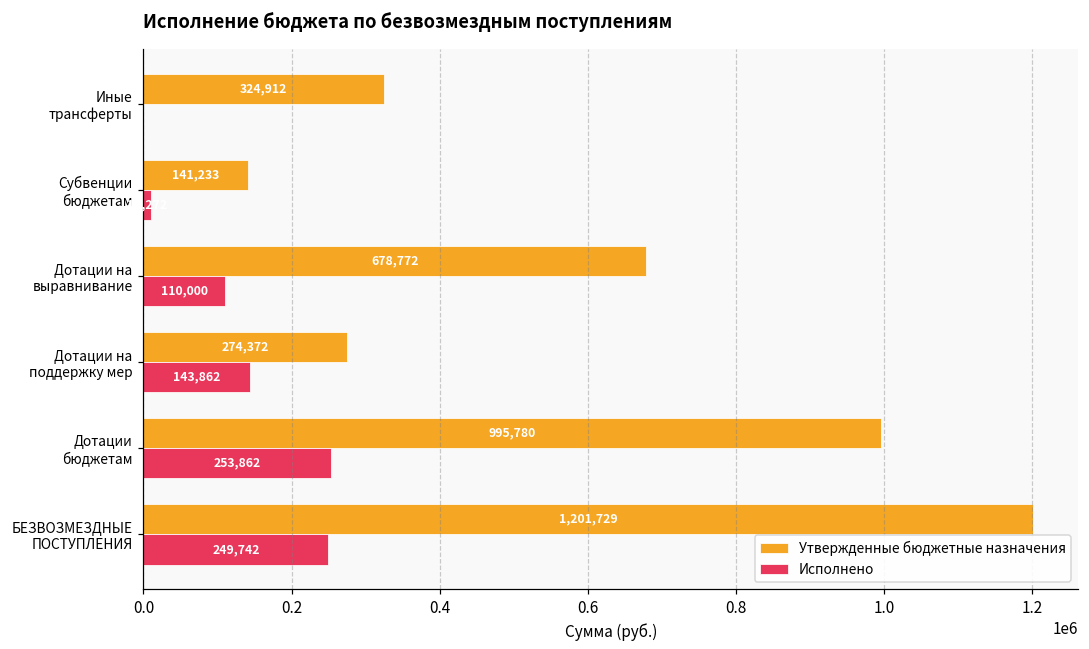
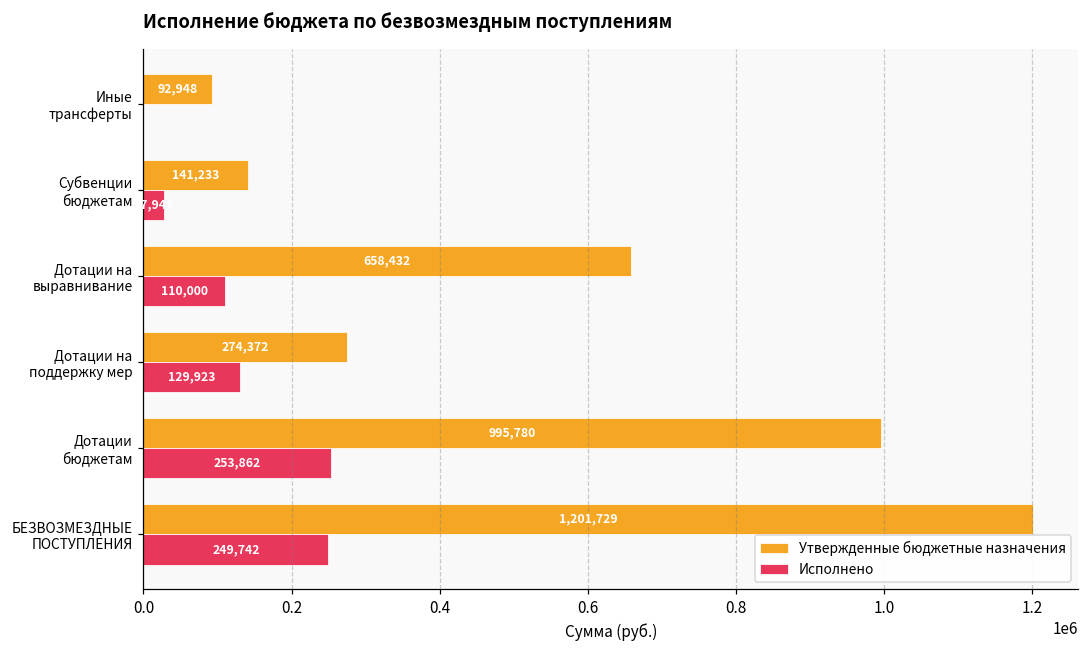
  {
    "Утвержденные бюджетные назначения": {
-     "Иные трансферты": "324,912",
+     "Иные трансферты": "92,948",
      "Субвенции бюджетам": "141,233",
-     "Дотации на выравнивание": "678,772",
+     "Дотации на выравнивание": "658,432",
      "Дотации на поддержку мер": "274,372",
      "Дотации бюджетам": "995,780",
      "БЕЗВОЗМЕЗДНЫЕ ПОСТУПЛЕНИЯ": "1,201,729"
    },
    "Исполнено": {
-     "Субвенции бюджетам": "10000",
+     "Субвенции бюджетам": "30000",
      "Дотации на выравнивание": "110,000",
-     "Дотации на поддержку мер": "143,862",
+     "Дотации на поддержку мер": "129,923",
      "Дотации бюджетам": "253,862",
      "БЕЗВОЗМЕЗДНЫЕ ПОСТУПЛЕНИЯ": "249,742"
    }
  }
